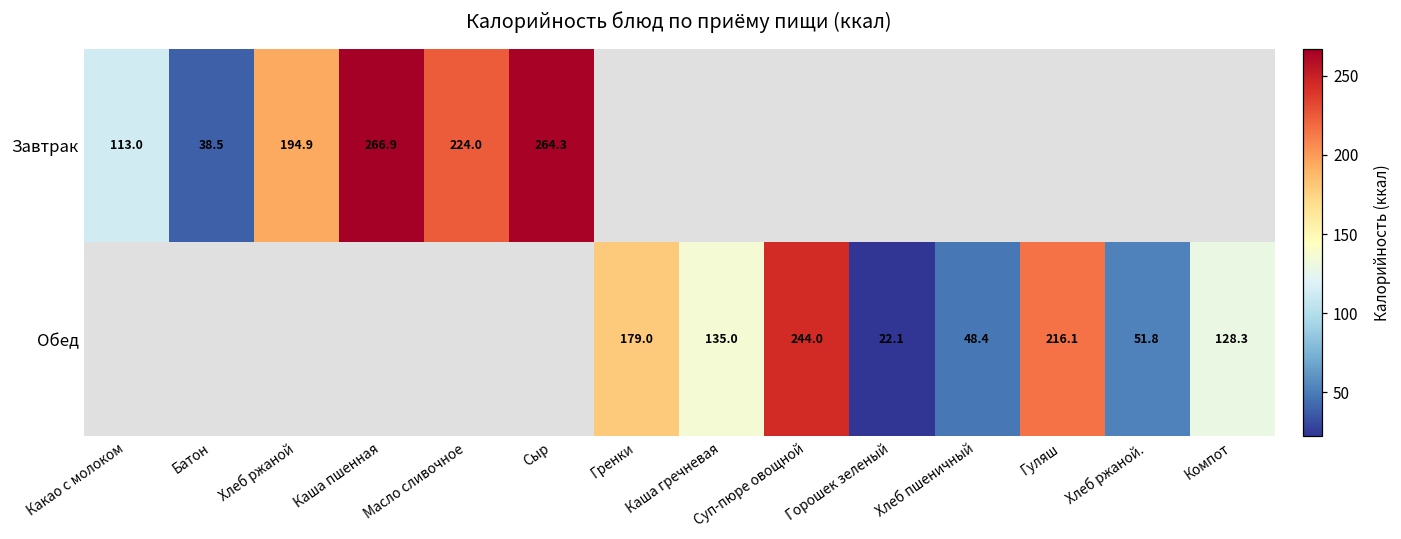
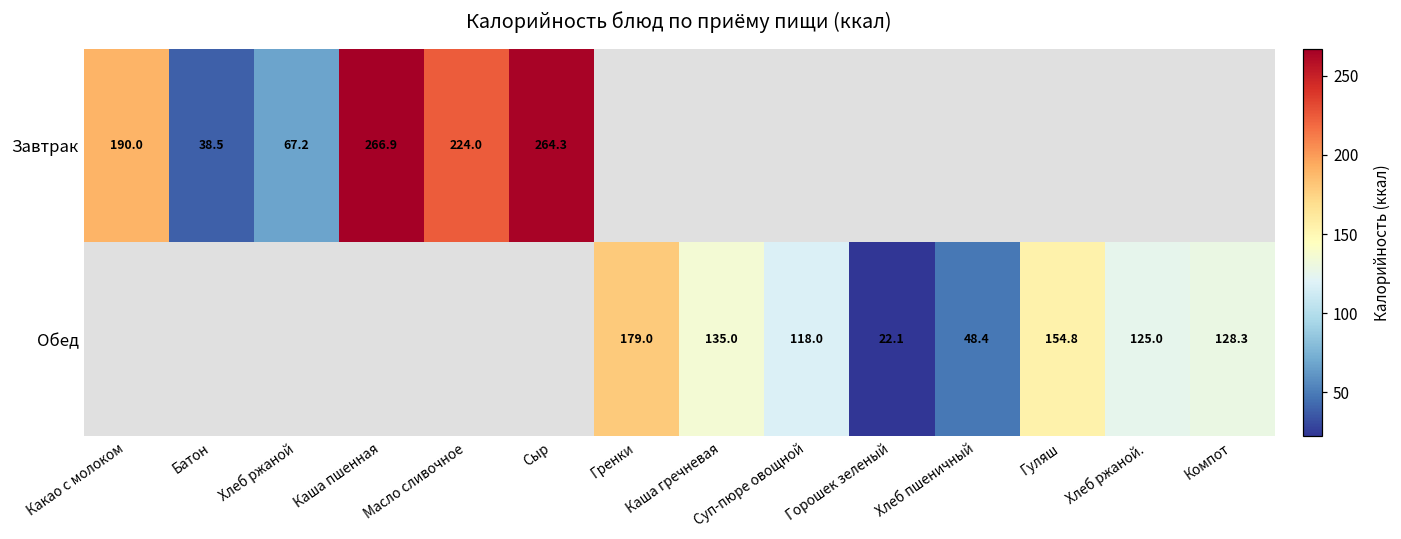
  {
    "Завтрак": {
-     "Какао с молоком": 113.0,
+     "Какао с молоком": 190.0,
      "Батон": 38.5,
-     "Хлеб ржаной": 194.9,
+     "Хлеб ржаной": 67.2,
      "Каша пшенная": 266.9,
      "Масло сливочное": 224.0,
      "Сыр": 264.3
    },
    "Обед": {
      "Гренки": 179.0,
      "Каша гречневая": 135.0,
-     "Суп-пюре овощной": 244.0,
+     "Суп-пюре овощной": 118.0,
      "Горошек зеленый": 22.1,
      "Хлеб пшеничный": 48.4,
-     "Гуляш": 216.1,
-     "Хлеб ржаной.": 51.8,
+     "Гуляш": 154.8,
+     "Хлеб ржаной.": 125.0,
      "Компот": 128.3
    }
  }
